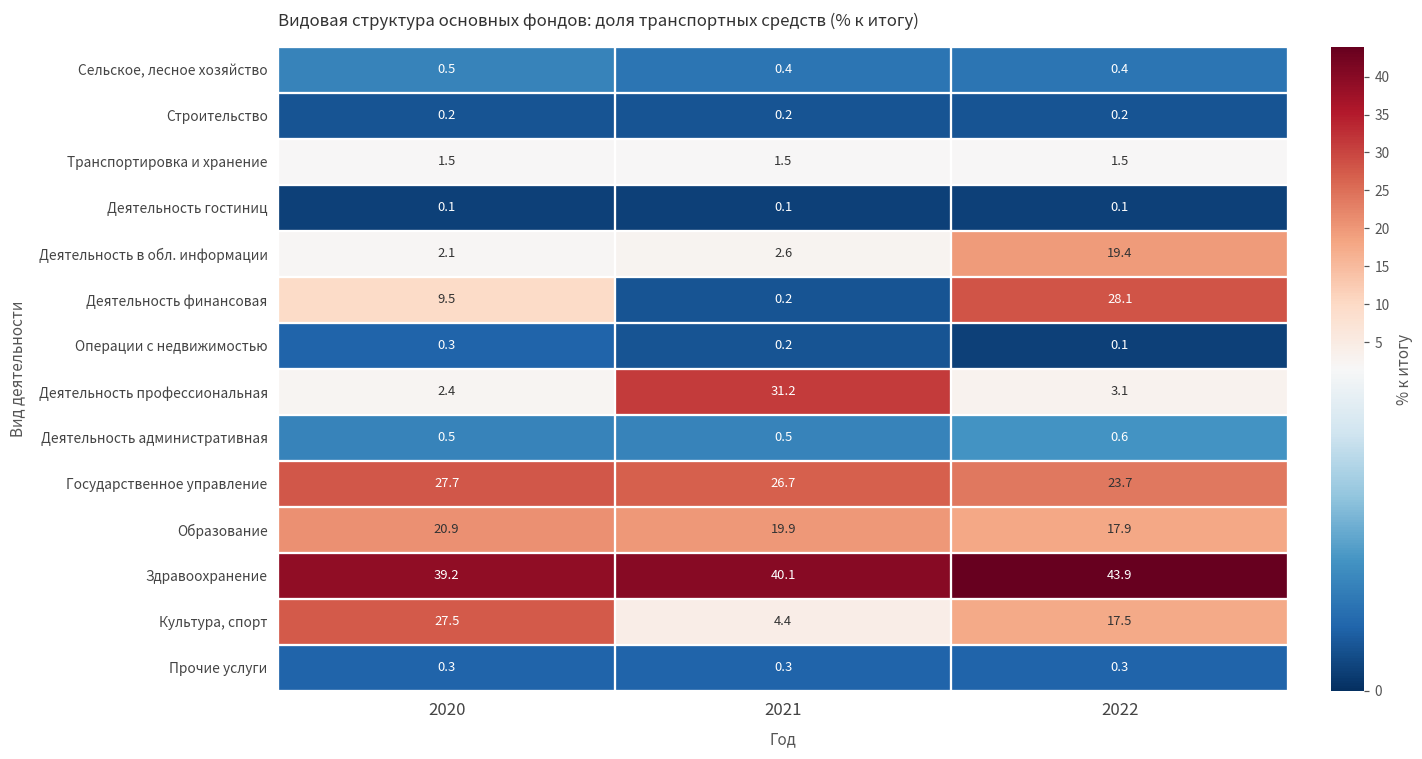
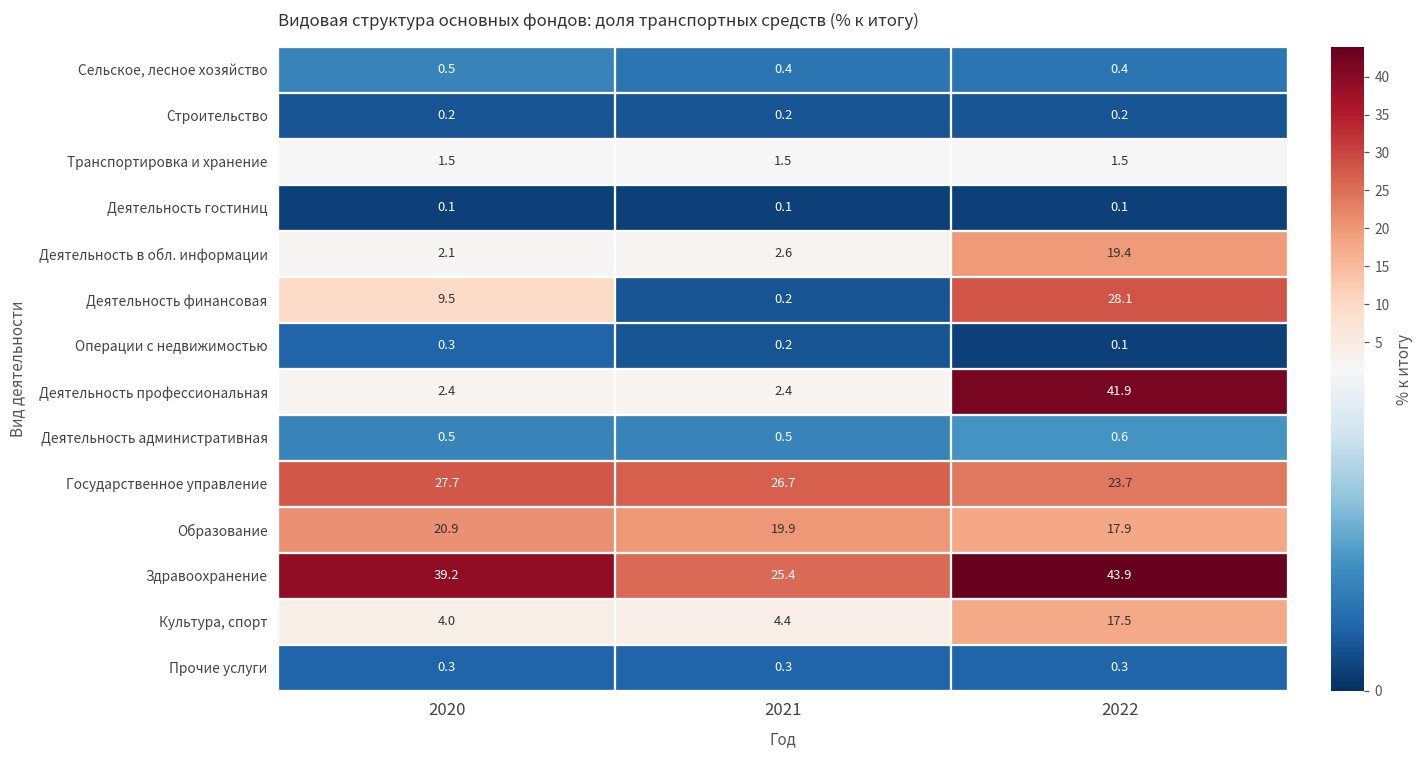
  {
    "Сельское, лесное хозяйство": {
      "2020": 0.5,
      "2021": 0.4,
      "2022": 0.4
    },
    "Строительство": {
      "2020": 0.2,
      "2021": 0.2,
      "2022": 0.2
    },
    "Транспортировка и хранение": {
      "2020": 1.5,
      "2021": 1.5,
      "2022": 1.5
    },
    "Деятельность гостиниц": {
      "2020": 0.1,
      "2021": 0.1,
      "2022": 0.1
    },
    "Деятельность в обл. информации": {
      "2020": 2.1,
      "2021": 2.6,
      "2022": 19.4
    },
    "Деятельность финансовая": {
      "2020": 9.5,
      "2021": 0.2,
      "2022": 28.1
    },
    "Операции с недвижимостью": {
      "2020": 0.3,
      "2021": 0.2,
      "2022": 0.1
    },
    "Деятельность профессиональная": {
      "2020": 2.4,
-     "2021": 31.2,
-     "2022": 3.1
+     "2021": 2.4,
+     "2022": 41.9
    },
    "Деятельность административная": {
      "2020": 0.5,
      "2021": 0.5,
      "2022": 0.6
    },
    "Государственное управление": {
      "2020": 27.7,
      "2021": 26.7,
      "2022": 23.7
    },
    "Образование": {
      "2020": 20.9,
      "2021": 19.9,
      "2022": 17.9
    },
    "Здравоохранение": {
      "2020": 39.2,
-     "2021": 40.1,
+     "2021": 25.4,
      "2022": 43.9
    },
    "Культура, спорт": {
-     "2020": 27.5,
+     "2020": 4.0,
      "2021": 4.4,
      "2022": 17.5
    },
    "Прочие услуги": {
      "2020": 0.3,
      "2021": 0.3,
      "2022": 0.3
    }
  }
